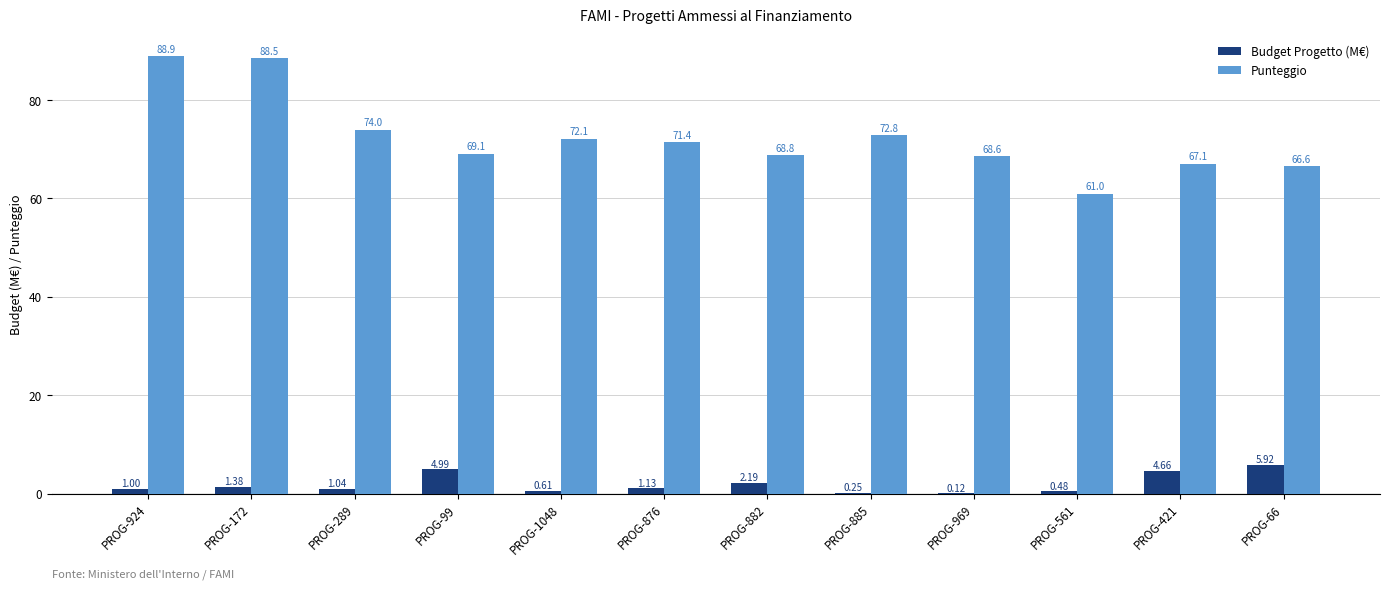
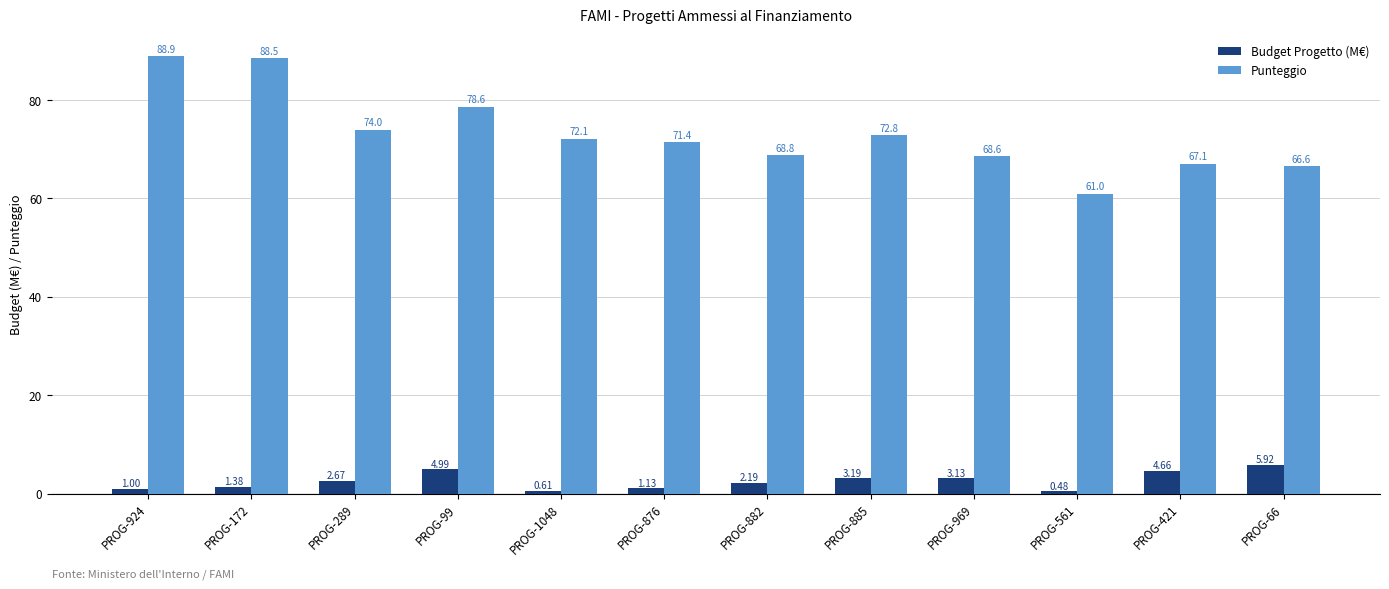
  {
    "Budget Progetto (M€)": {
      "PROG-924": 1.00,
      "PROG-172": 1.38,
-     "PROG-289": 1.04,
+     "PROG-289": 2.67,
      "PROG-99": 4.99,
      "PROG-1048": 0.61,
      "PROG-876": 1.13,
      "PROG-882": 2.19,
-     "PROG-885": 0.25,
-     "PROG-969": 0.12,
+     "PROG-885": 3.19,
+     "PROG-969": 3.13,
      "PROG-561": 0.48,
      "PROG-421": 4.66,
      "PROG-66": 5.92
    },
    "Punteggio": {
      "PROG-924": 88.9,
      "PROG-172": 88.5,
      "PROG-289": 74.0,
-     "PROG-99": 69.1,
+     "PROG-99": 78.6,
      "PROG-1048": 72.1,
      "PROG-876": 71.4,
      "PROG-882": 68.8,
      "PROG-885": 72.8,
      "PROG-969": 68.6,
      "PROG-561": 61.0,
      "PROG-421": 67.1,
      "PROG-66": 66.6
    }
  }
